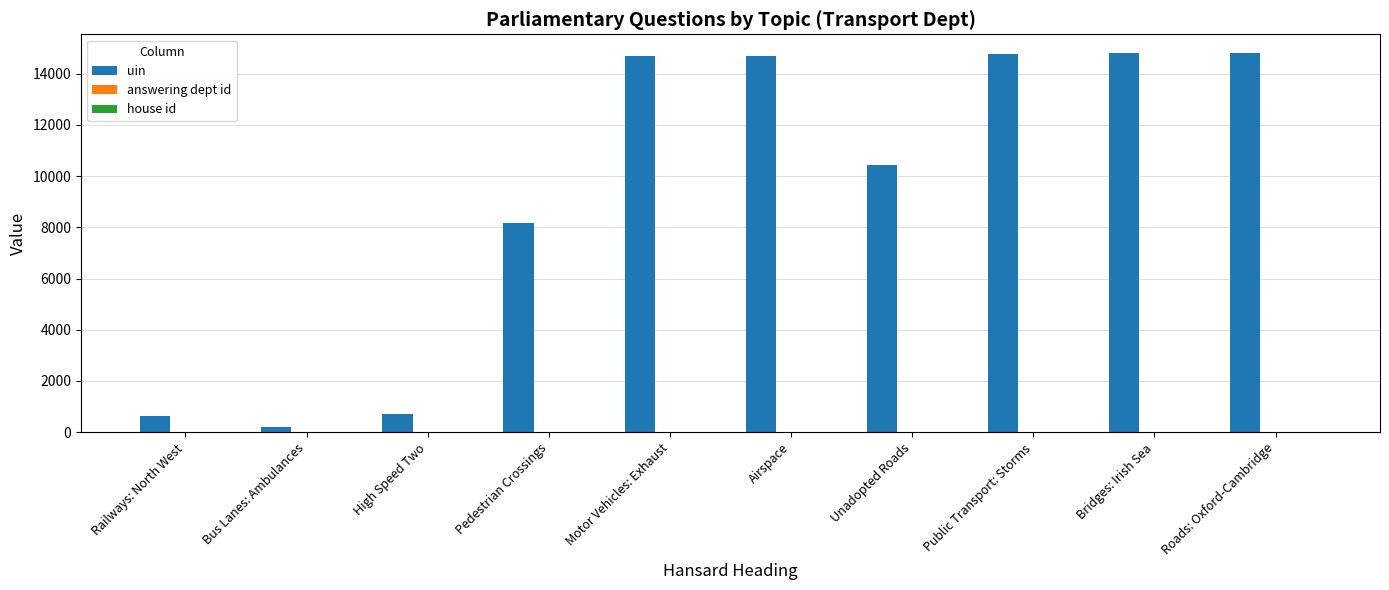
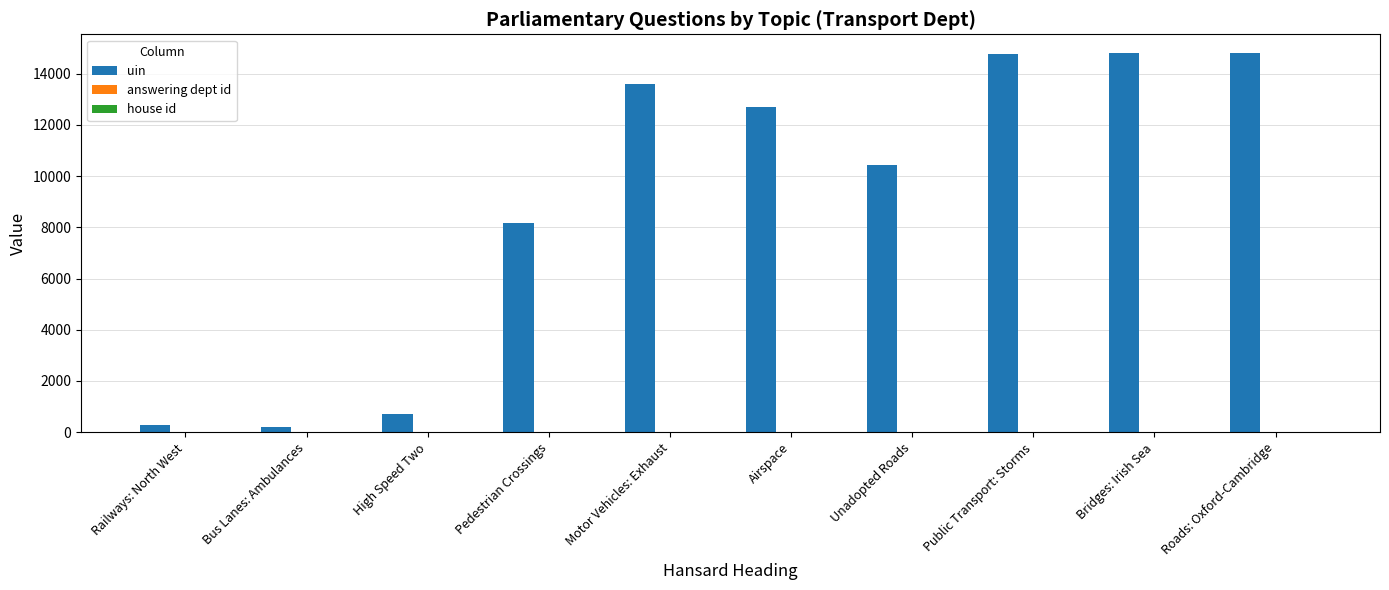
  {
    "uin": {
-     "Railways: North West": 600,
+     "Railways: North West": 300,
      "Bus Lanes: Ambulances": 200,
      "High Speed Two": 700,
      "Pedestrian Crossings": 8200,
-     "Motor Vehicles: Exhaust": 14700,
-     "Airspace": 14700,
+     "Motor Vehicles: Exhaust": 13600,
+     "Airspace": 12700,
      "Unadopted Roads": 10400,
      "Public Transport: Storms": 14800,
      "Bridges: Irish Sea": 14800,
      "Roads: Oxford-Cambridge": 14800
    }
  }
